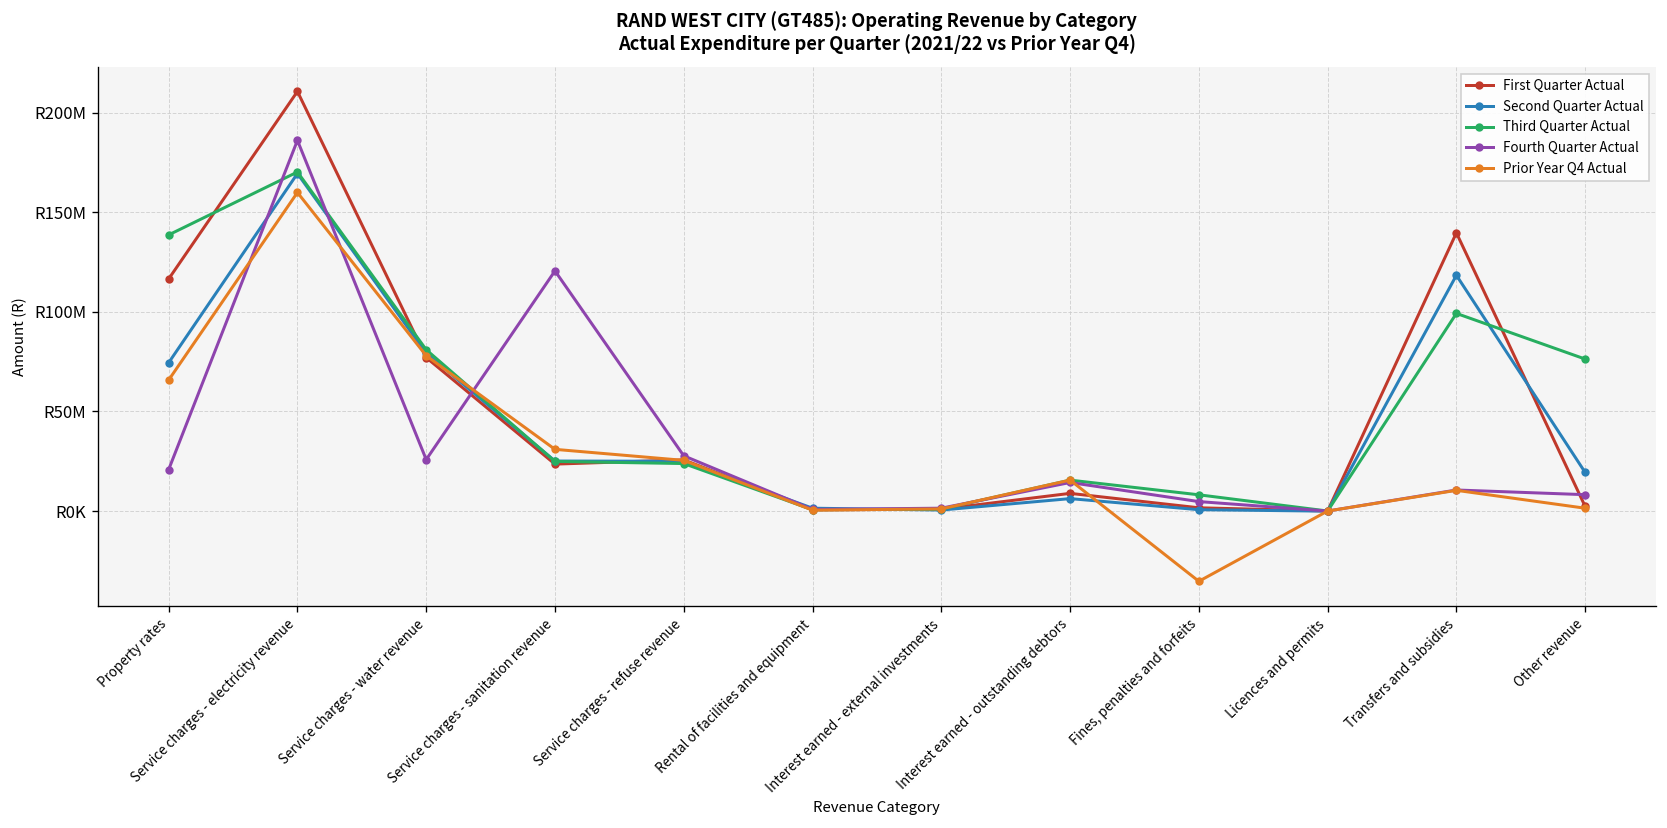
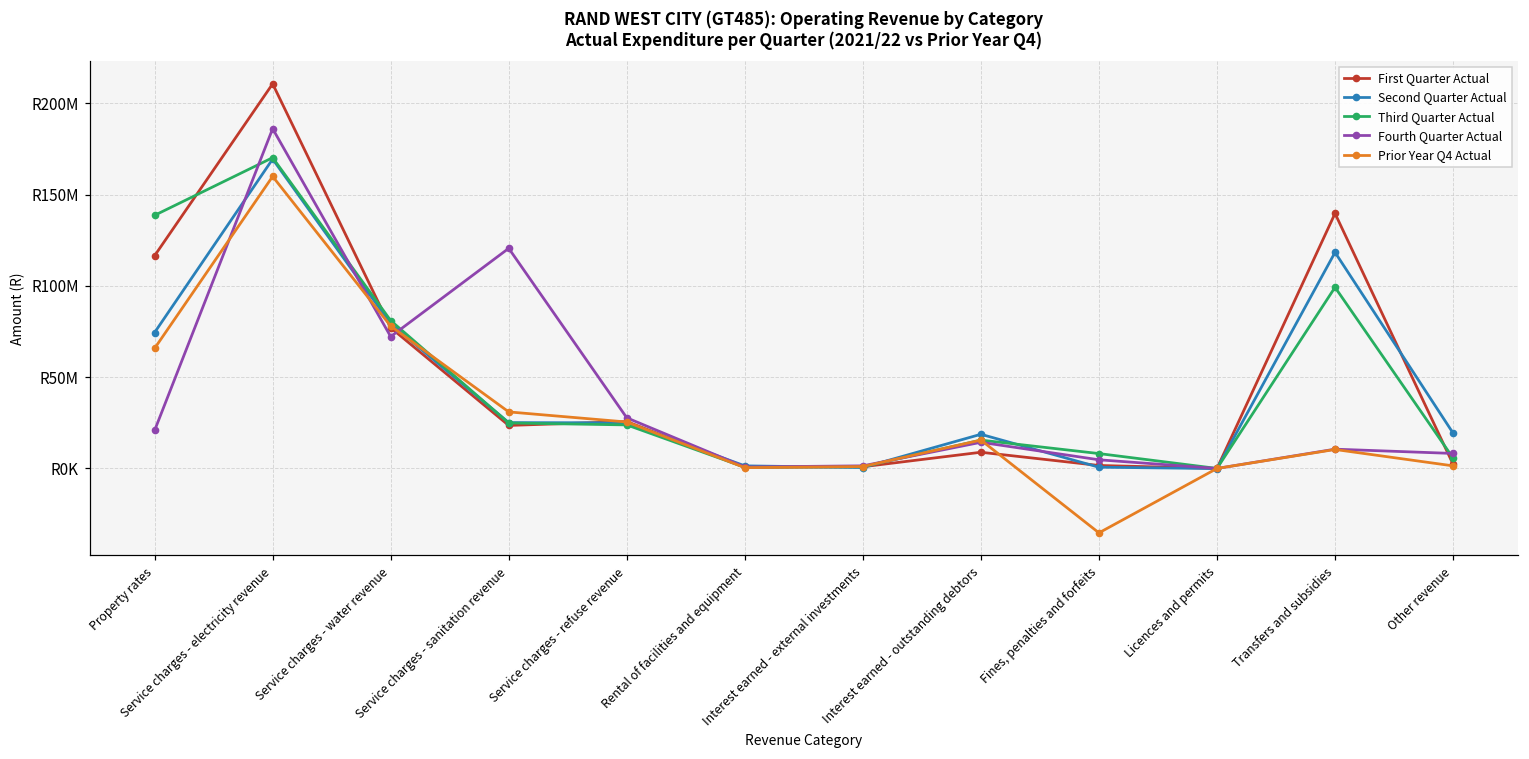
  {
    "First Quarter Actual": {
      "Property rates": "R117000000",
      "Service charges - electricity revenue": "R211000000",
      "Interest earned - outstanding debtors": "R9000000",
      "Transfers and subsidies": "R140000000"
    },
    "Second Quarter Actual": {
      "Property rates": "R74000000",
-     "Interest earned - outstanding debtors": "R6000000",
+     "Interest earned - outstanding debtors": "R19000000",
      "Transfers and subsidies": "R118000000",
      "Other revenue": "R19000000"
    },
    "Third Quarter Actual": {
      "Property rates": "R139000000",
      "Service charges - water revenue": "R81000000",
      "Fines, penalties and forfeits": "R8000000",
      "Transfers and subsidies": "R99000000",
-     "Other revenue": "R76000000"
+     "Other revenue": "R6000000"
    },
    "Fourth Quarter Actual": {
      "Property rates": "R21000000",
      "Service charges - electricity revenue": "R186000000",
-     "Service charges - water revenue": "R26000000",
+     "Service charges - water revenue": "R72000000",
      "Service charges - sanitation revenue": "R121000000",
      "Service charges - refuse revenue": "R28000000",
      "Fines, penalties and forfeits": "R5000000",
      "Other revenue": "R8000000"
    },
    "Prior Year Q4 Actual": {
      "Property rates": "R66000000",
      "Service charges - electricity revenue": "R160000000",
      "Service charges - sanitation revenue": "R31000000",
      "Fines, penalties and forfeits": "R-35000000"
    }
  }
